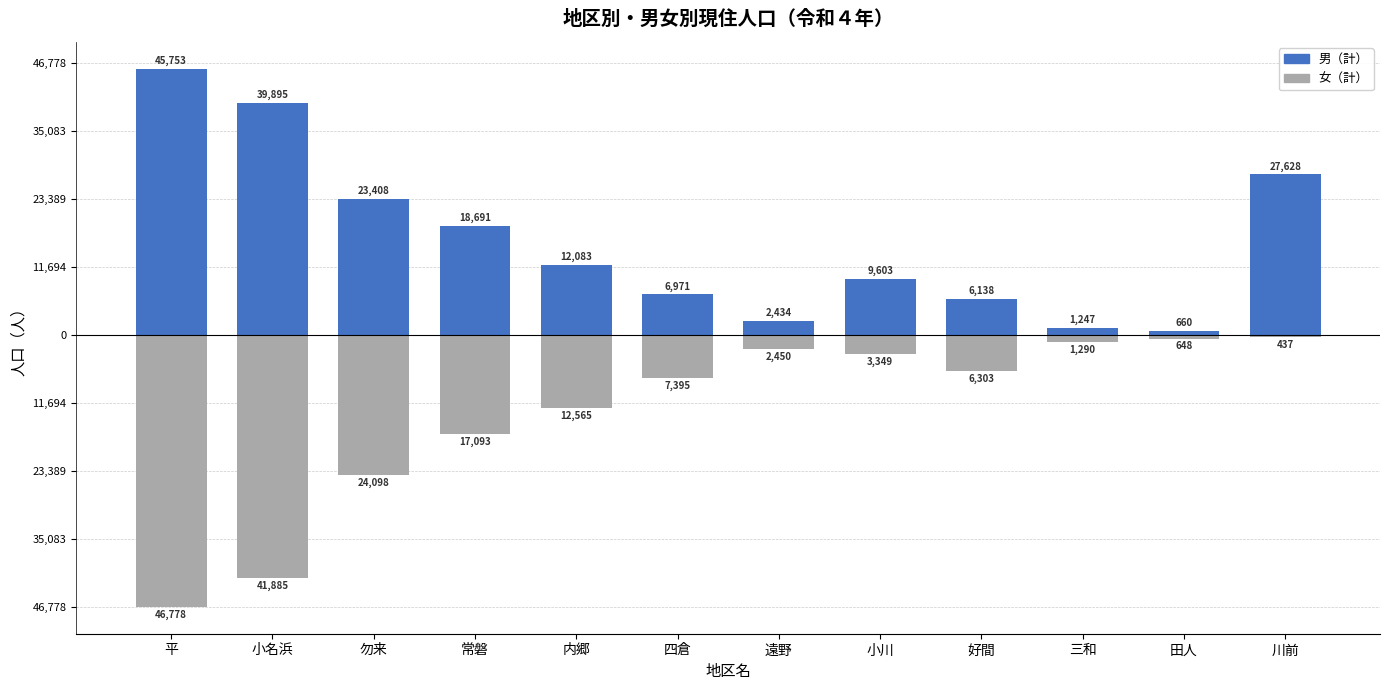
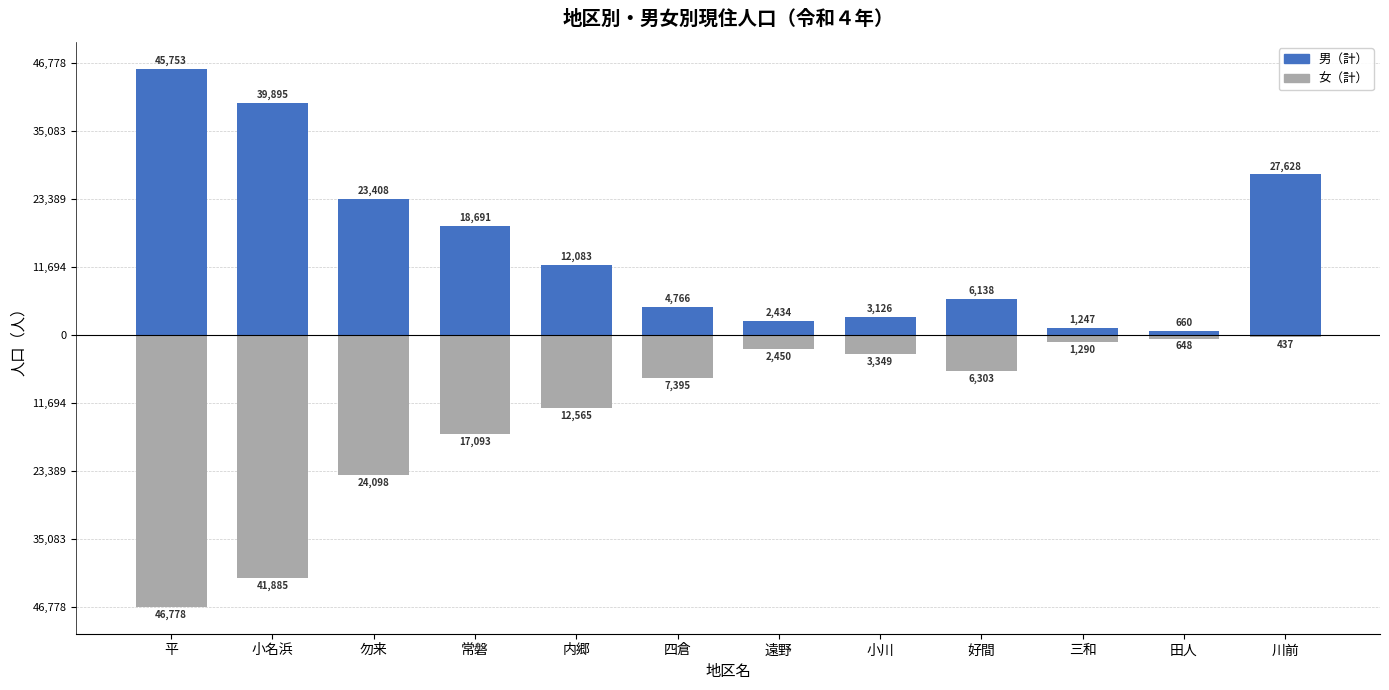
  {
    "男（計）": {
      "平": "45,753",
      "小名浜": "39,895",
      "勿来": "23,408",
      "常磐": "18,691",
      "内郷": "12,083",
-     "四倉": "6,971",
+     "四倉": "4,766",
      "遠野": "2,434",
-     "小川": "9,603",
+     "小川": "3,126",
      "好間": "6,138",
      "三和": "1,247",
      "田人": "660",
      "川前": "27,628"
    }
  }
